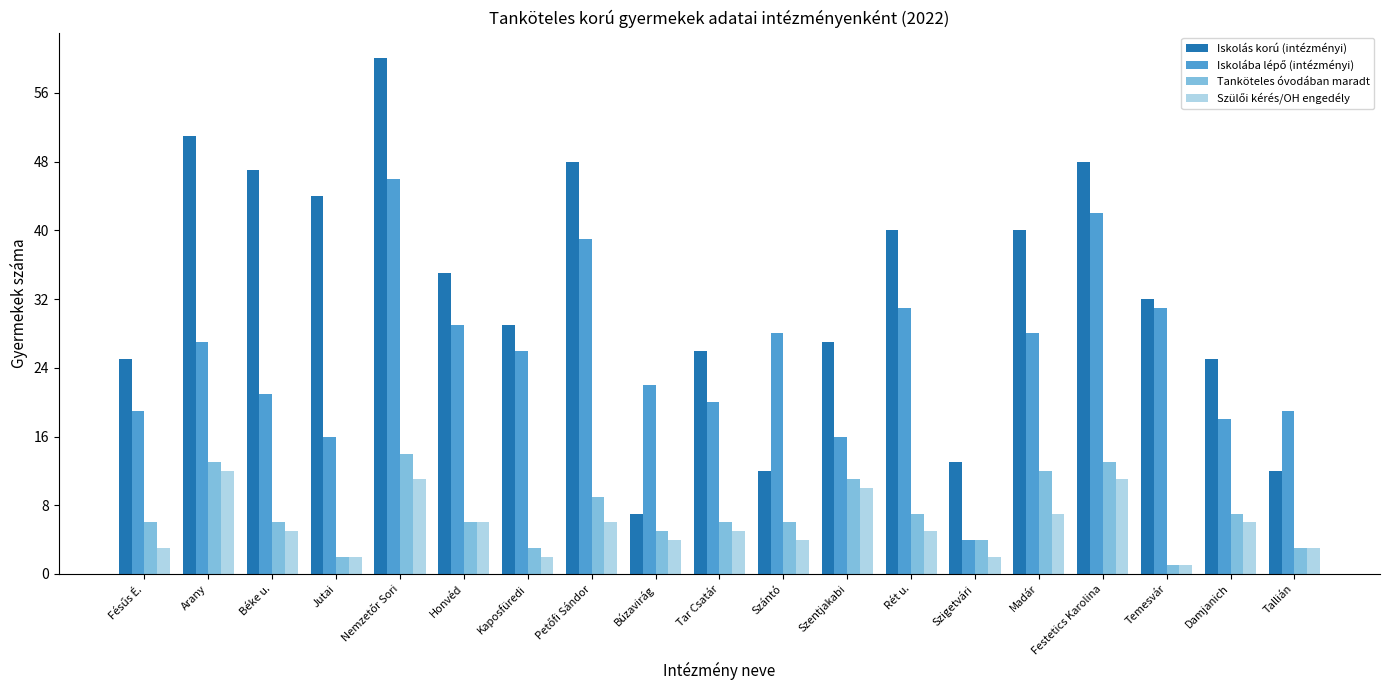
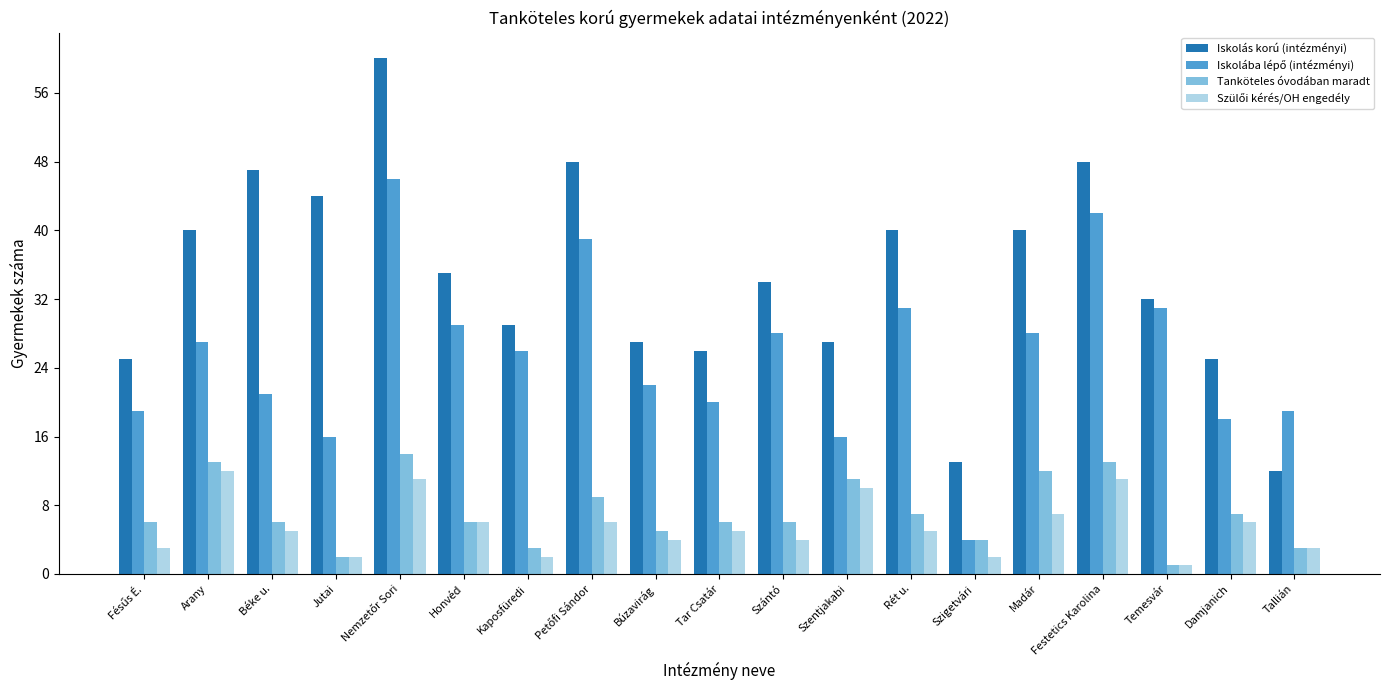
  {
    "Iskolás korú (intézményi)": {
      "Fésűs É.": 25,
-     "Arany": 51,
+     "Arany": 40,
      "Béke u.": 47,
      "Jutai": 44,
      "Nemzetőr Sori": 60,
      "Honvéd": 35,
      "Kaposfüredi": 29,
      "Petőfi Sándor": 48,
-     "Búzavirág": 7,
+     "Búzavirág": 27,
      "Tar Csatár": 26,
-     "Szántó": 12,
+     "Szántó": 34,
      "Szentjakabi": 27,
      "Rét u.": 40,
      "Szigetvári": 13,
      "Madár": 40,
      "Festetics Karolina": 48,
      "Temesvár": 32,
      "Damjanich": 25,
      "Tallián": 12
    }
  }
